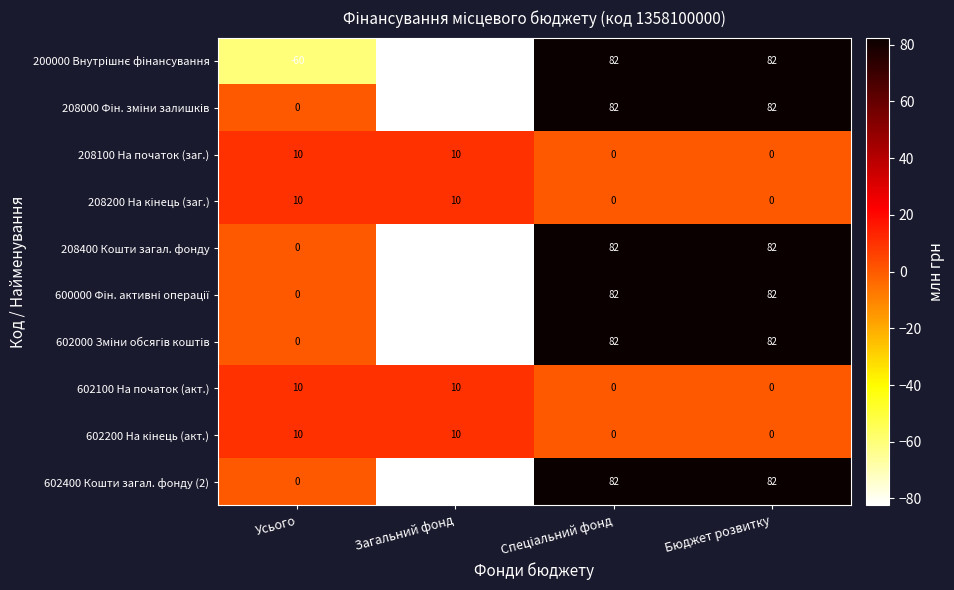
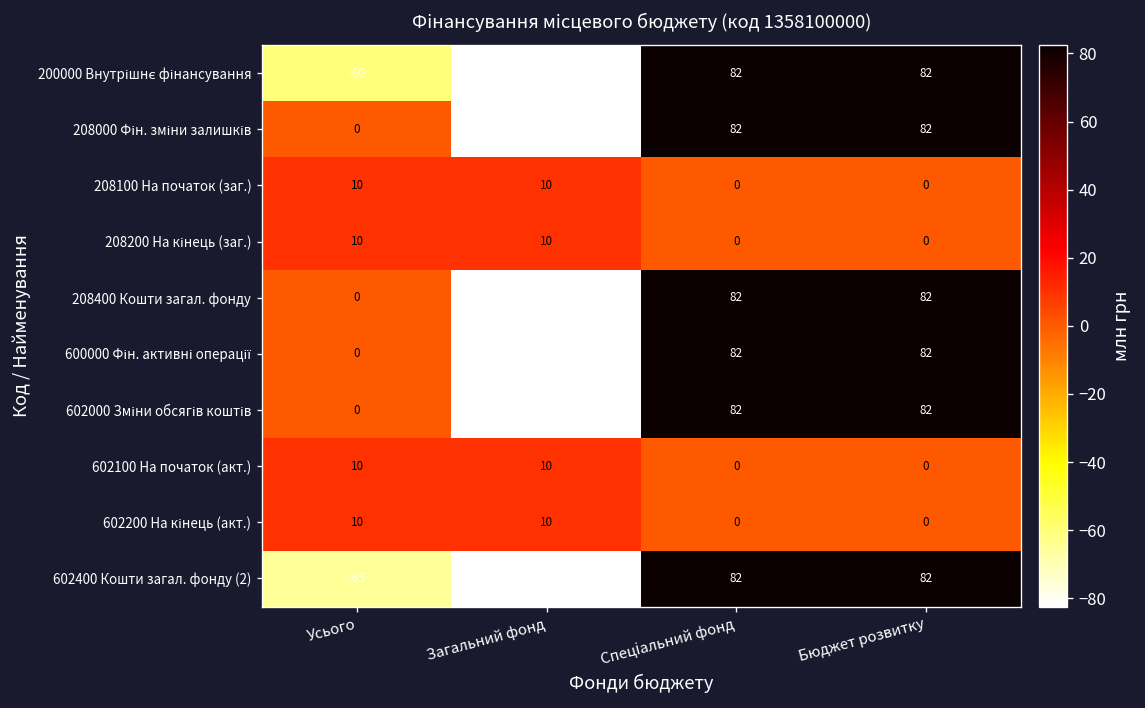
  {
    "200000 Внутрішнє фінансування": {
      "Усього": -60,
      "Спеціальний фонд": 82,
      "Бюджет розвитку": 82
    },
    "208000 Фін. зміни залишків": {
      "Усього": 0,
      "Спеціальний фонд": 82,
      "Бюджет розвитку": 82
    },
    "208100 На початок (заг.)": {
      "Усього": 10,
      "Загальний фонд": 10,
      "Спеціальний фонд": 0,
      "Бюджет розвитку": 0
    },
    "208200 На кінець (заг.)": {
      "Усього": 10,
      "Загальний фонд": 10,
      "Спеціальний фонд": 0,
      "Бюджет розвитку": 0
    },
    "208400 Кошти загал. фонду": {
      "Усього": 0,
      "Спеціальний фонд": 82,
      "Бюджет розвитку": 82
    },
    "600000 Фін. активні операції": {
      "Усього": 0,
      "Спеціальний фонд": 82,
      "Бюджет розвитку": 82
    },
    "602000 Зміни обсягів коштів": {
      "Усього": 0,
      "Спеціальний фонд": 82,
      "Бюджет розвитку": 82
    },
    "602100 На початок (акт.)": {
      "Усього": 10,
      "Загальний фонд": 10,
      "Спеціальний фонд": 0,
      "Бюджет розвитку": 0
    },
    "602200 На кінець (акт.)": {
      "Усього": 10,
      "Загальний фонд": 10,
      "Спеціальний фонд": 0,
      "Бюджет розвитку": 0
    },
    "602400 Кошти загал. фонду (2)": {
-     "Усього": 0,
+     "Усього": -65,
      "Спеціальний фонд": 82,
      "Бюджет розвитку": 82
    }
  }
